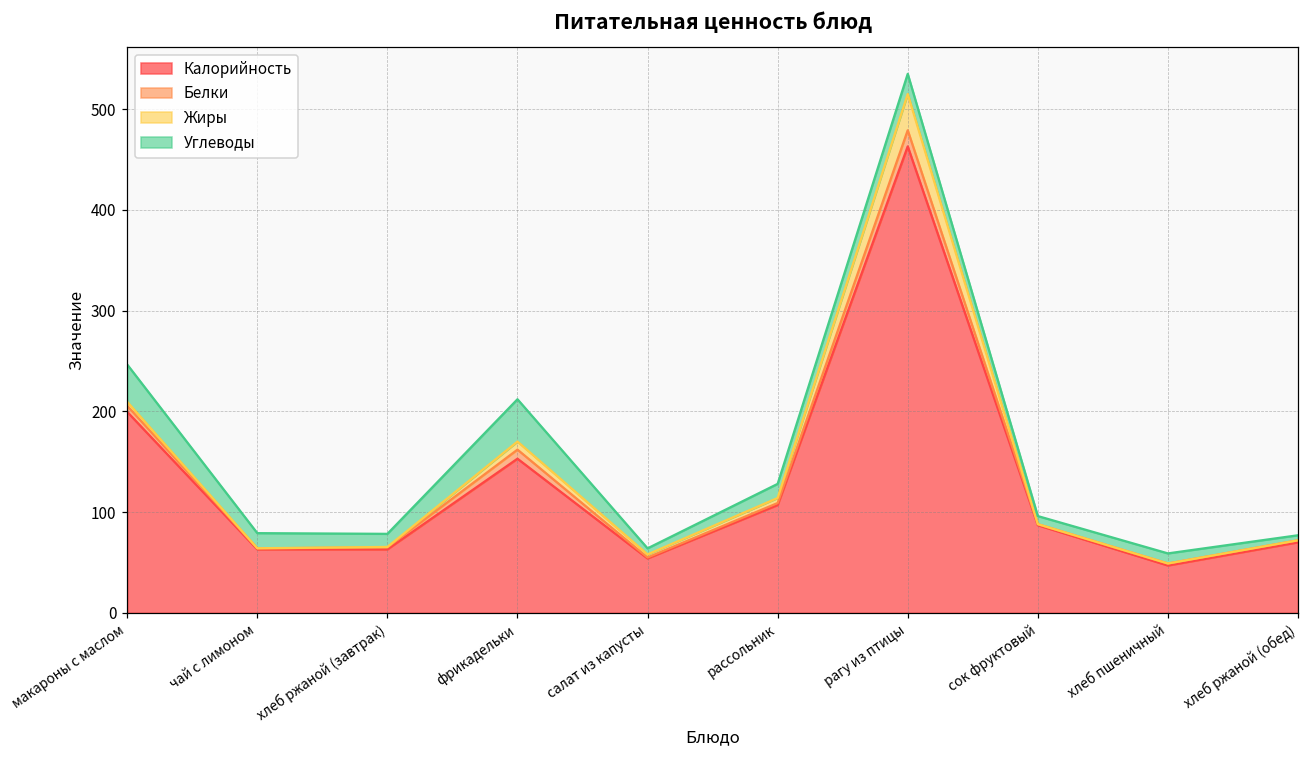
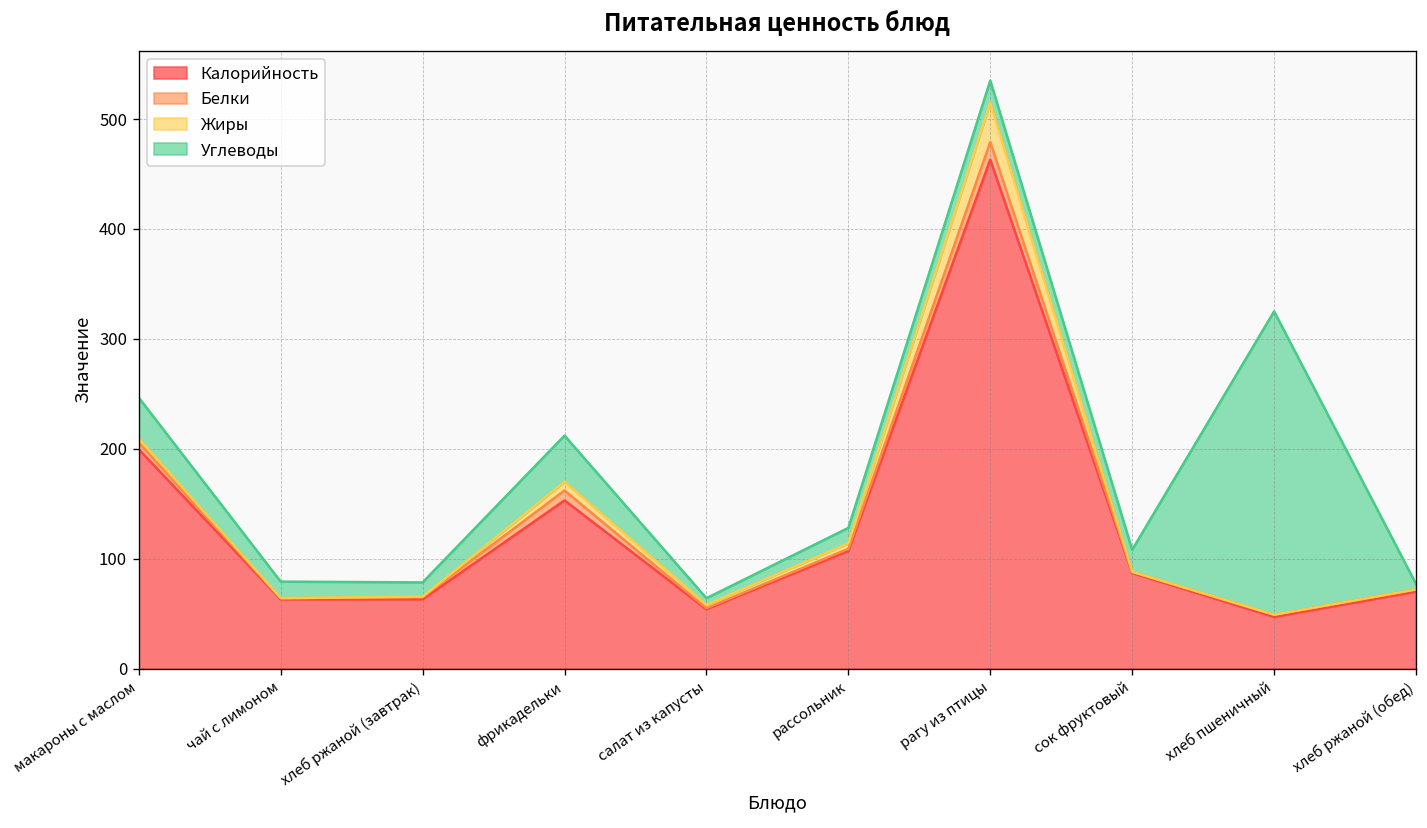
  {
    "Калорийность": {
      "макароны с маслом": 200,
      "фрикадельки": 150,
      "рагу из птицы": 460
    },
    "Белки": {
      "макароны с маслом": 10,
      "фрикадельки": 10,
      "рагу из птицы": 20
    },
    "Жиры": {
      "макароны с маслом": 0,
      "фрикадельки": 10,
      "салат из капусты": 0,
      "рассольник": 10,
      "рагу из птицы": 40
    },
    "Углеводы": {
      "макароны с маслом": 40,
      "чай с лимоном": 20,
      "хлеб ржаной (завтрак)": 10,
      "фрикадельки": 40,
      "салат из капусты": 10,
      "рассольник": 10,
      "рагу из птицы": 20,
-     "сок фруктовый": 10,
-     "хлеб пшеничный": 10,
+     "сок фруктовый": 20,
+     "хлеб пшеничный": 280,
      "хлеб ржаной (обед)": 10
    }
  }
